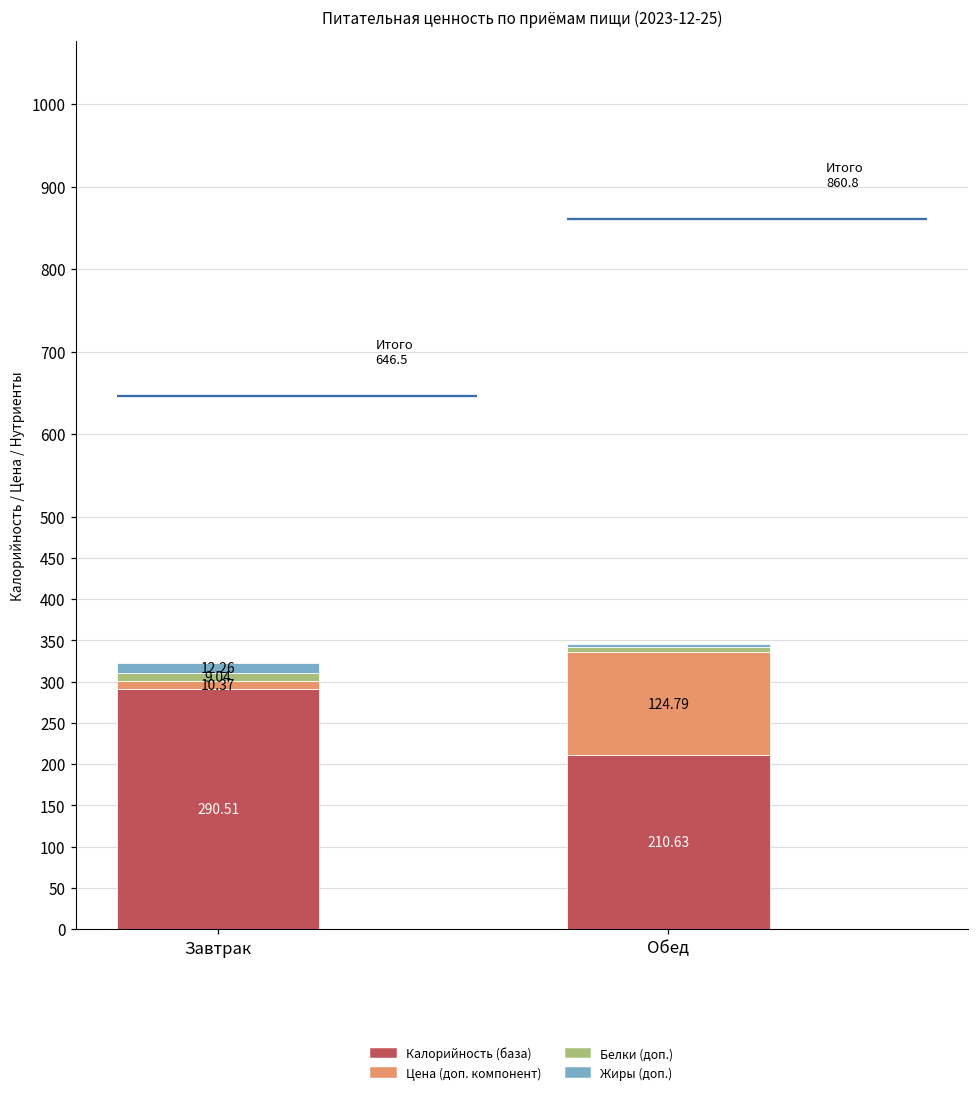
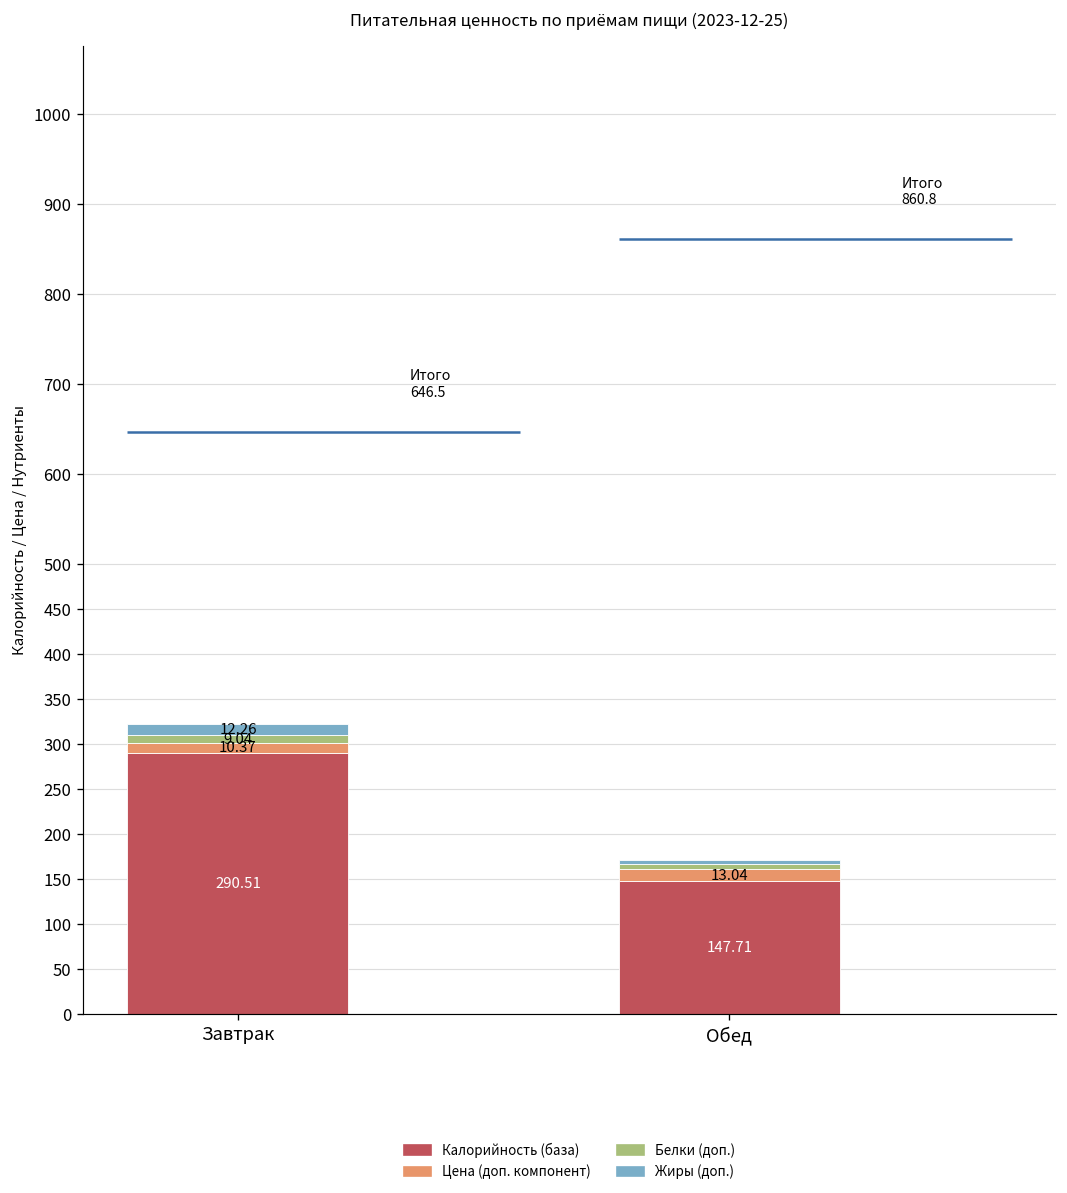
  {
    "Калорийность (база)": {
      "Завтрак": 290.51,
-     "Обед": 210.63
+     "Обед": 147.71
    },
    "Цена (доп. компонент)": {
-     "Обед": 124.79
+     "Обед": 13.04
    },
    "Белки (доп.)": {
      "Обед": 10
    },
    "Жиры (доп.)": {
      "Обед": 0
    }
  }
